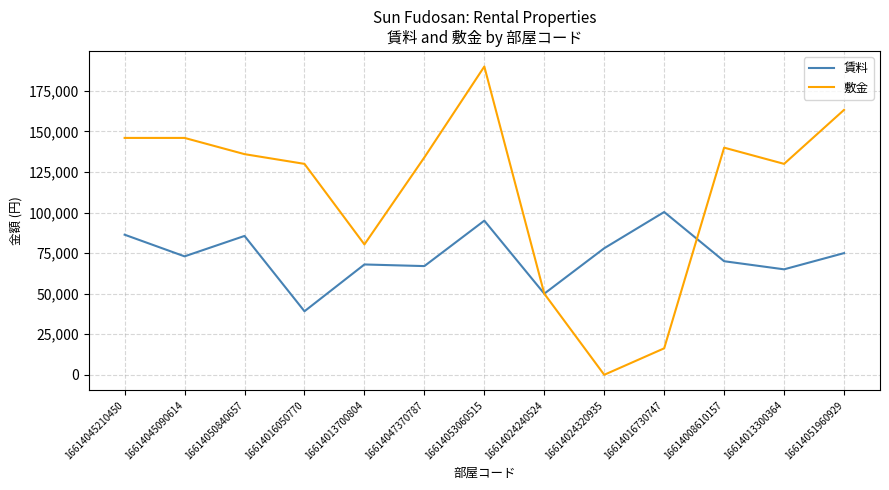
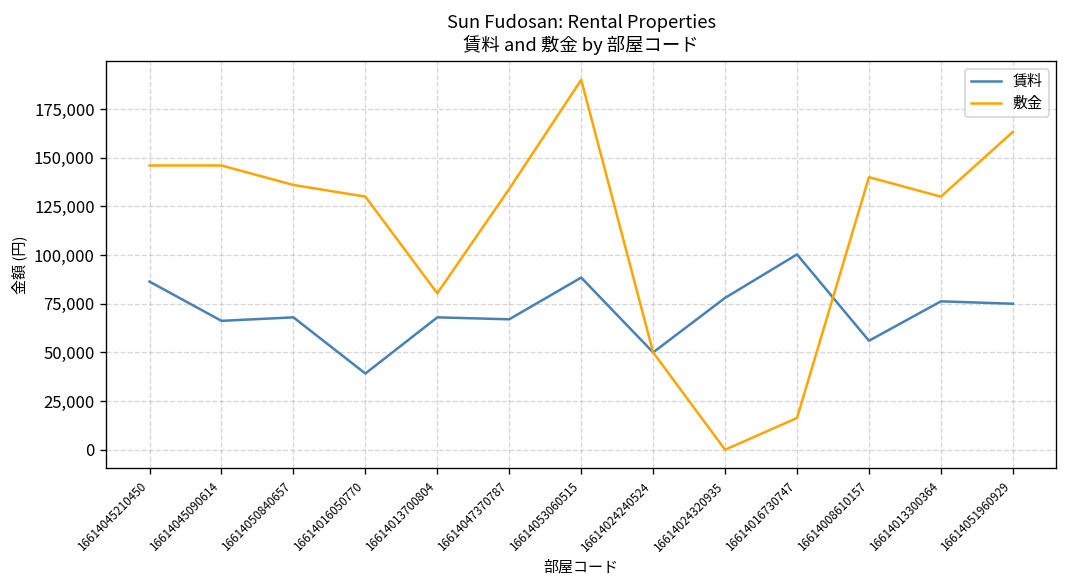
  {
    "賃料": {
      "16614045210450": "86,000",
-     "16614045090614": "73,000",
-     "16614050840657": "86,000",
+     "16614045090614": "66,000",
+     "16614050840657": "68,000",
      "16614016050770": "39,000",
      "16614013700804": "68,000",
      "16614047370787": "67,000",
-     "16614053060515": "95,000",
+     "16614053060515": "88,000",
      "16614024320935": "78,000",
      "16614016730747": "100,000",
-     "16614008610157": "70,000",
-     "16614013300364": "65,000",
+     "16614008610157": "56,000",
+     "16614013300364": "76,000",
      "16614051960929": "75,000"
    },
    "敷金": {
      "16614045210450": "146,000",
      "16614045090614": "146,000",
      "16614050840657": "136,000",
      "16614016050770": "130,000",
      "16614013700804": "80,000",
      "16614047370787": "134,000",
      "16614053060515": "190,000",
      "16614024320935": "0",
      "16614016730747": "16,000",
      "16614008610157": "140,000",
      "16614013300364": "130,000",
      "16614051960929": "163,000"
    }
  }
